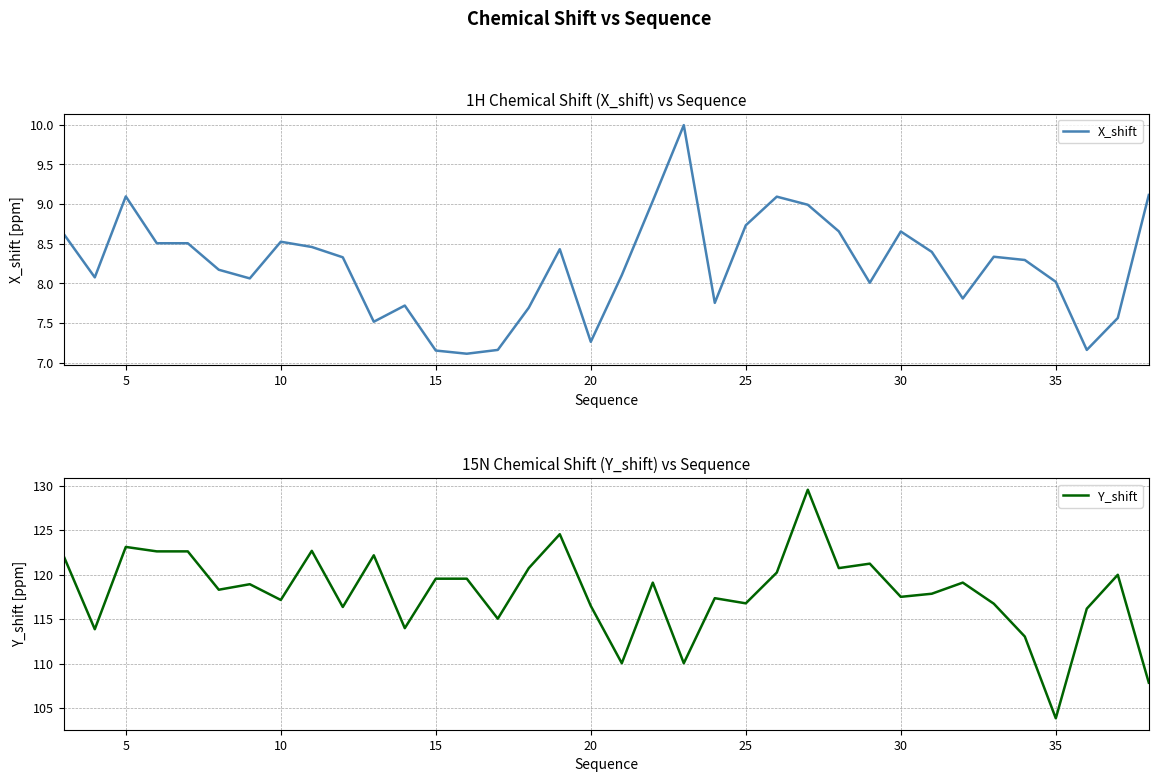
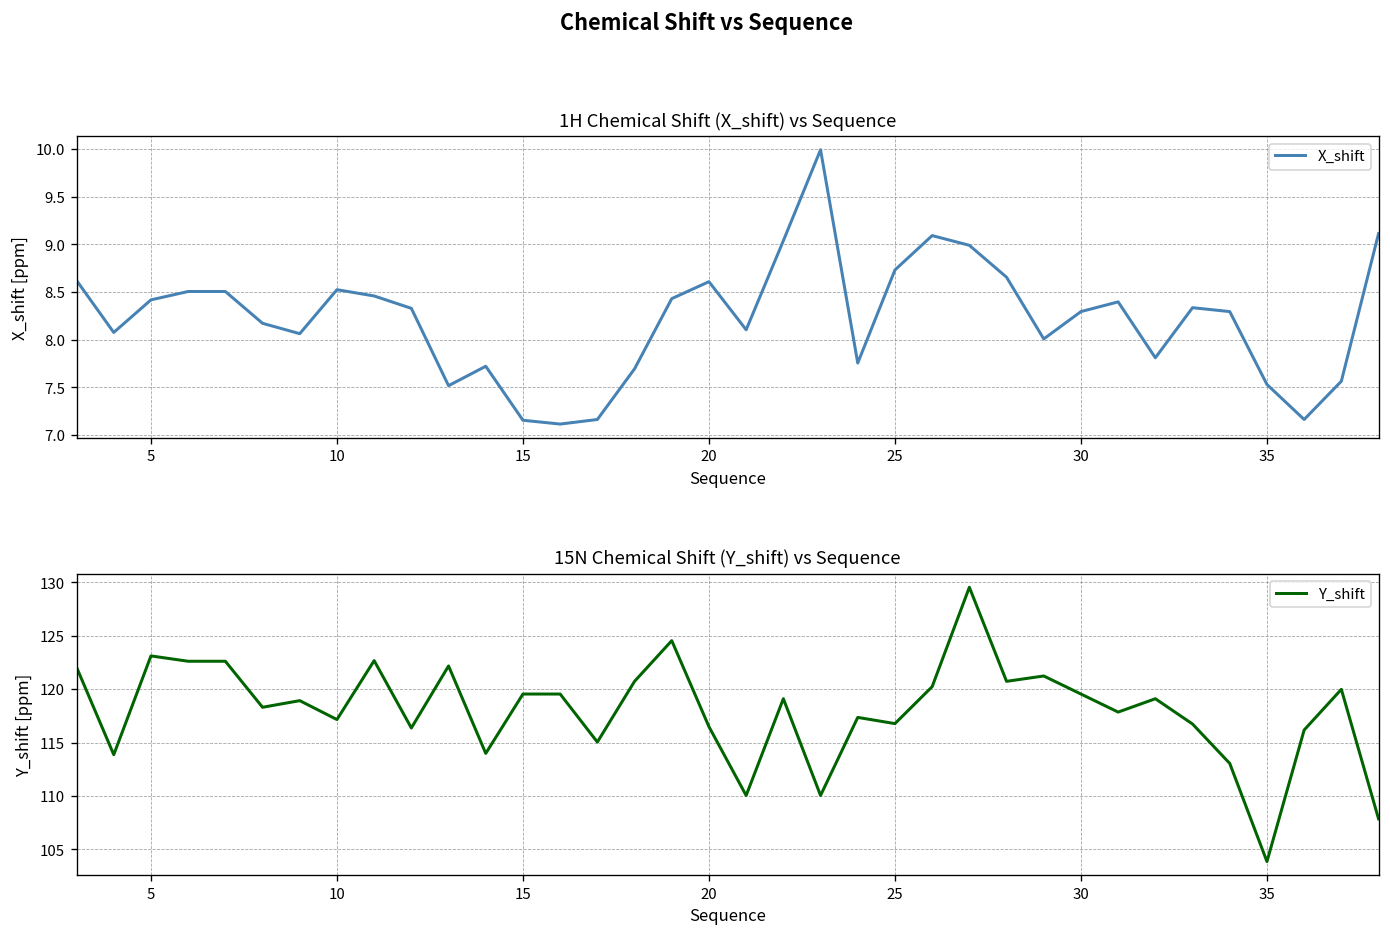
  {
    "1H Chemical Shift (X_shift) vs Sequence": {
-     "5": 9.1,
+     "5": 8.4,
      "10": 8.5,
      "15": 7.2,
-     "20": 7.3,
+     "20": 8.6,
      "25": 8.7,
-     "30": 8.7,
-     "35": 8.0
+     "30": 8.3,
+     "35": 7.5
    },
    "15N Chemical Shift (Y_shift) vs Sequence": {
      "5": 123,
      "10": 117,
      "15": 120,
      "20": 116,
      "25": 117,
-     "30": 118,
+     "30": 120,
      "35": 104
    }
  }
